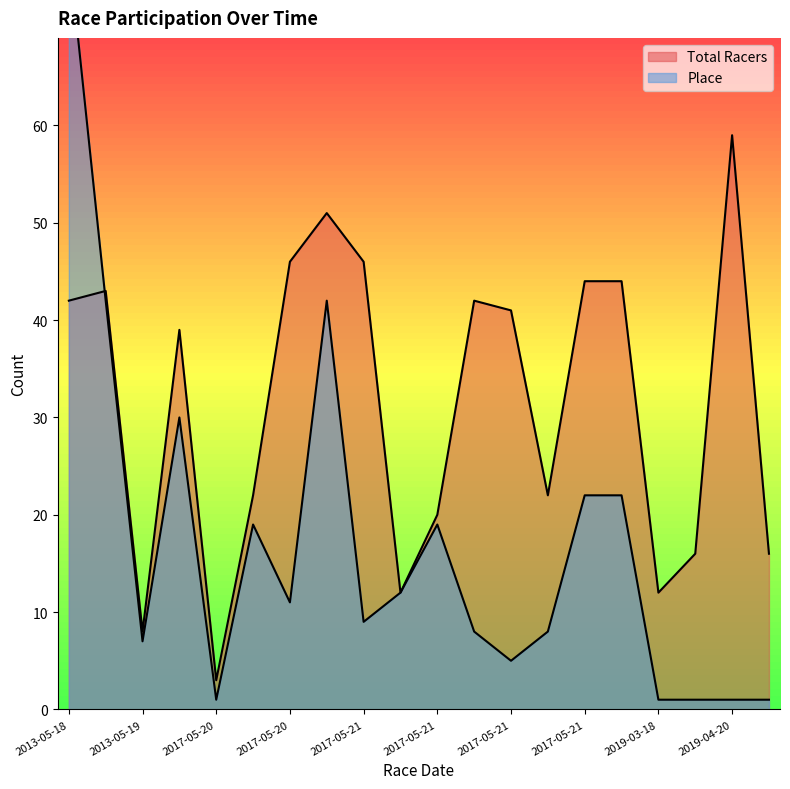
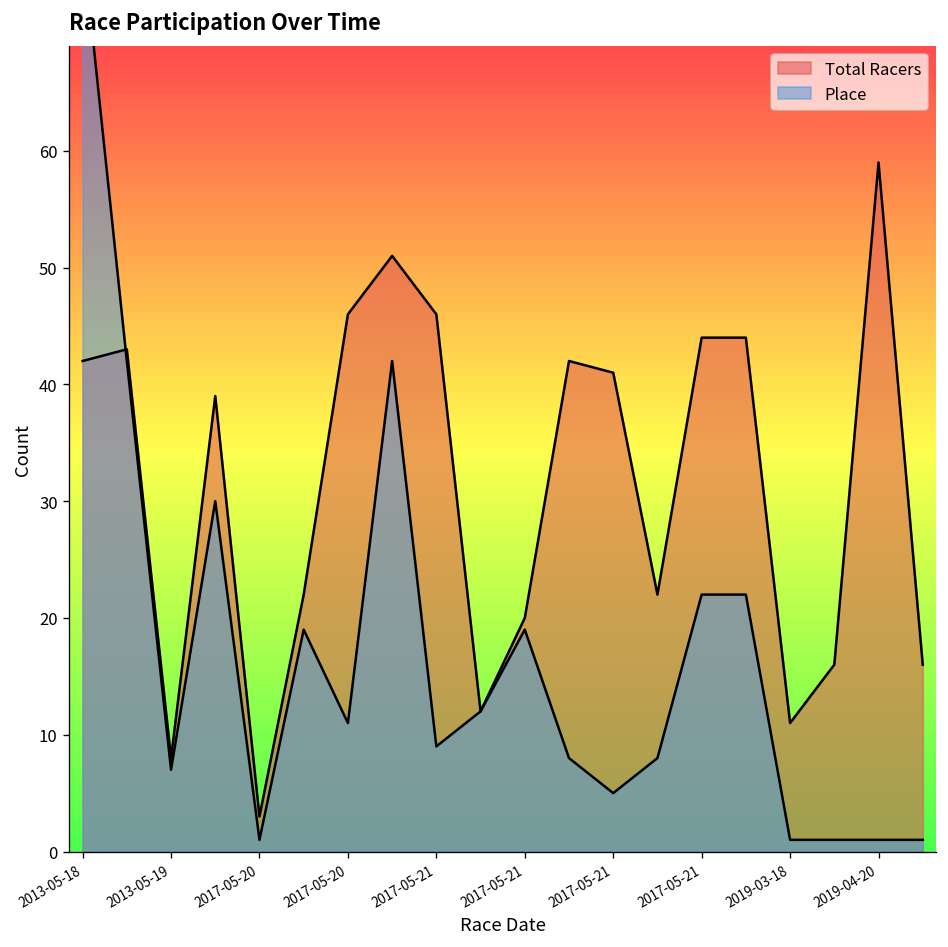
  {
    "Total Racers": {
-     "2019-03-18": 12,
+     "2019-03-18": 11,
      "2019-04-20": 59
    },
    "Place": {
      "2019-03-18": 1,
      "2019-04-20": 1
    }
  }
